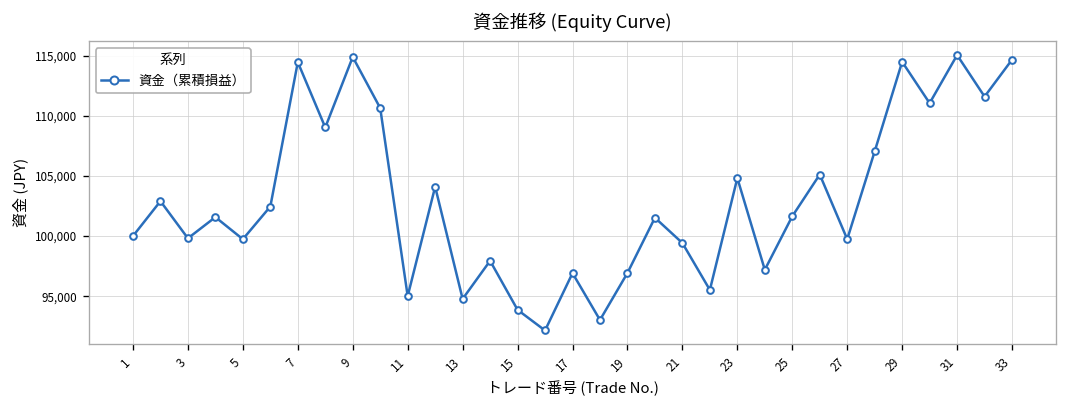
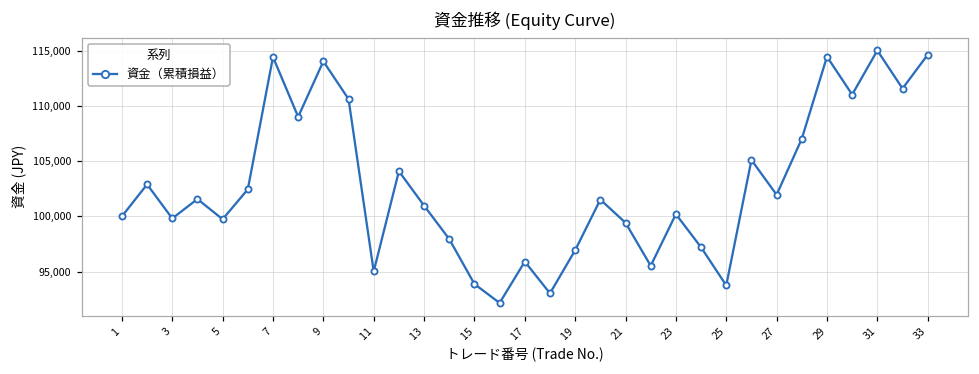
  {
    "1": "100,000",
    "3": "99,800",
    "5": "99,700",
    "7": "114,400",
-   "9": "114,900",
+   "9": "114,100",
    "11": "95,000",
-   "13": "94,800",
+   "13": "101,000",
    "15": "93,900",
-   "17": "96,900",
+   "17": "95,900",
    "19": "96,900",
    "21": "99,400",
-   "23": "104,800",
-   "25": "101,600",
-   "27": "99,700",
+   "23": "100,200",
+   "25": "93,700",
+   "27": "102,000",
    "29": "114,500",
    "31": "115,000",
    "33": "114,700"
  }
